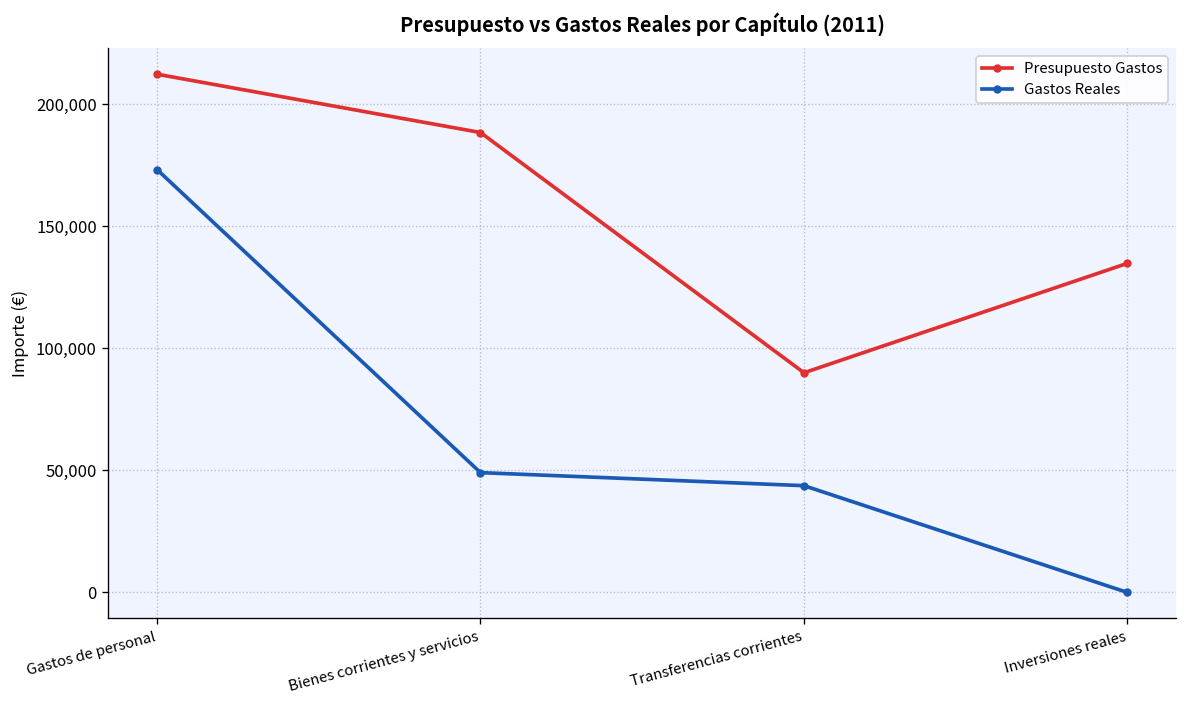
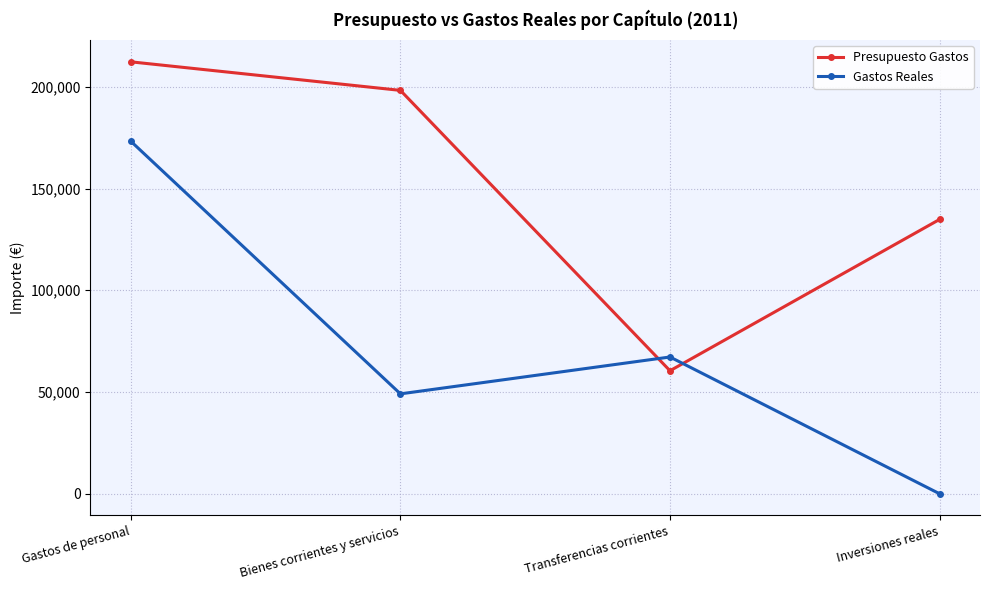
  {
    "Presupuesto Gastos": {
      "Gastos de personal": "212,000",
-     "Bienes corrientes y servicios": "188,000",
-     "Transferencias corrientes": "90,000",
+     "Bienes corrientes y servicios": "198,000",
+     "Transferencias corrientes": "60,000",
      "Inversiones reales": "135,000"
    },
    "Gastos Reales": {
      "Gastos de personal": "173,000",
      "Bienes corrientes y servicios": "49,000",
-     "Transferencias corrientes": "44,000",
+     "Transferencias corrientes": "67,000",
      "Inversiones reales": "0"
    }
  }
